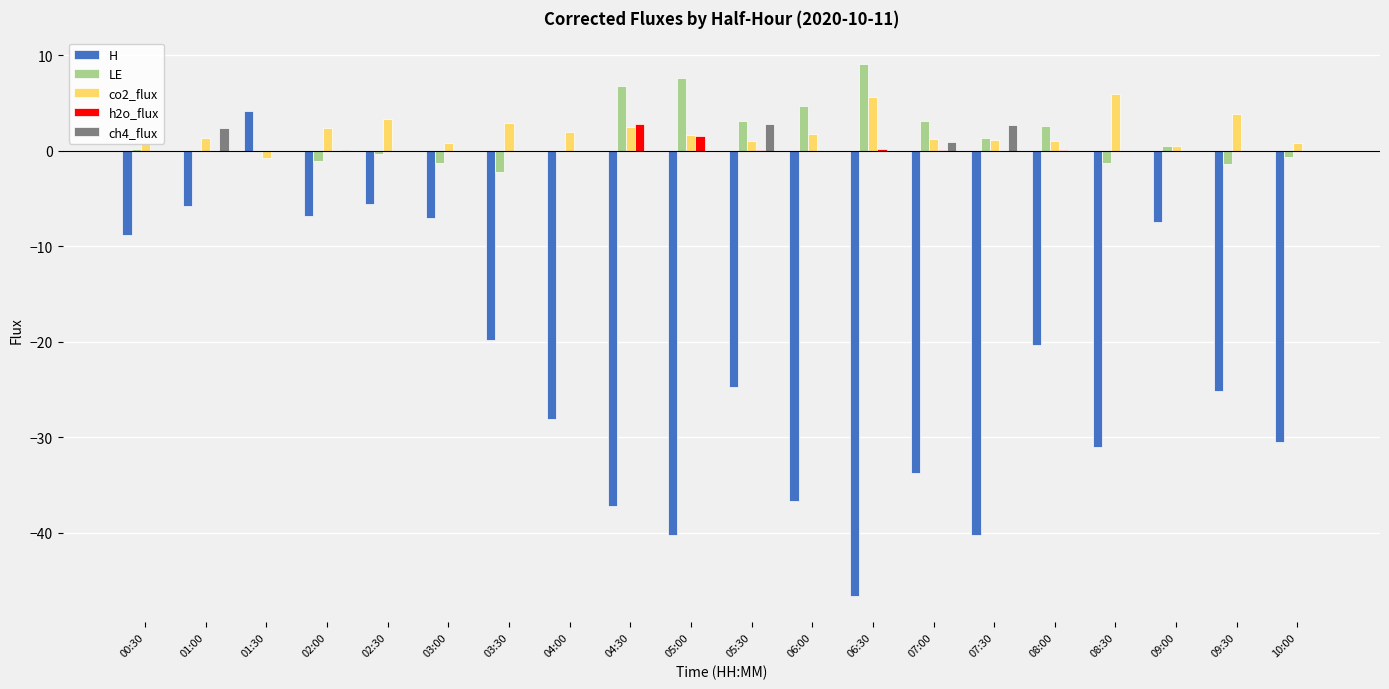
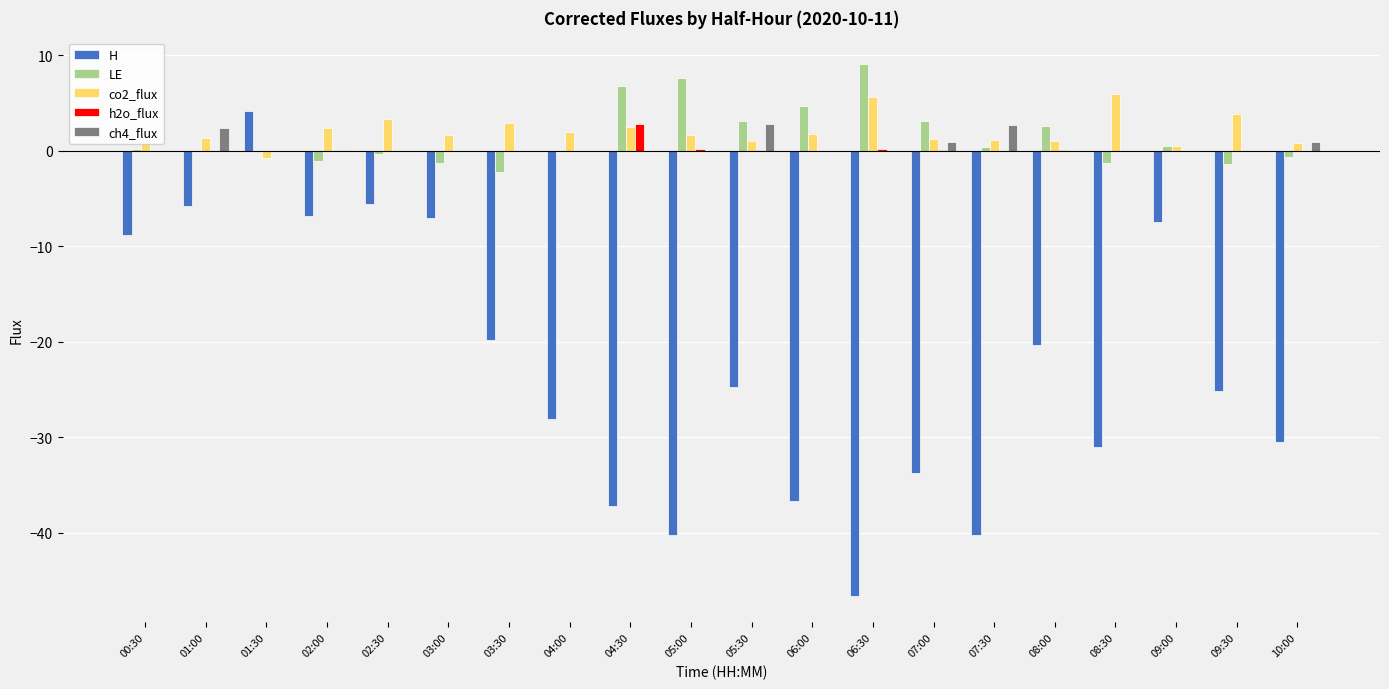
  {
    "H": {
      "00:30": -9,
      "01:00": -6,
      "01:30": 4,
      "02:00": -7,
      "02:30": -6,
      "03:00": -7,
      "03:30": -20,
      "04:00": -28,
      "04:30": -37,
      "05:00": -40,
      "05:30": -25,
      "06:00": -37,
      "06:30": -47,
      "07:00": -34,
      "07:30": -40,
      "08:00": -20,
      "08:30": -31,
      "09:00": -7,
      "09:30": -25,
      "10:00": -31
    },
    "LE": {
      "02:00": -1,
      "02:30": 0,
      "03:00": -1,
      "03:30": -2,
      "04:30": 7,
      "05:00": 8,
      "05:30": 3,
      "06:00": 5,
      "06:30": 9,
      "07:00": 3,
-     "07:30": 1,
+     "07:30": 0,
      "08:00": 3,
      "08:30": -1,
      "09:00": 1,
      "09:30": -1,
      "10:00": -1
    },
    "co2_flux": {
      "01:00": 1,
      "01:30": -1,
      "02:00": 2,
      "02:30": 3,
-     "03:00": 1,
+     "03:00": 2,
      "03:30": 3,
      "04:00": 2,
      "04:30": 2,
      "05:00": 2,
      "05:30": 1,
      "06:00": 2,
      "06:30": 6,
      "07:00": 1,
      "07:30": 1,
      "08:00": 1,
      "08:30": 6,
      "09:00": 0,
      "09:30": 4,
      "10:00": 1
    },
    "h2o_flux": {
      "04:30": 3,
-     "05:00": 2
+     "05:00": 0
    },
    "ch4_flux": {
      "01:00": 2,
      "04:30": 0,
      "05:30": 3,
      "07:00": 1,
      "07:30": 3,
-     "10:00": 0
+     "10:00": 1
    }
  }
